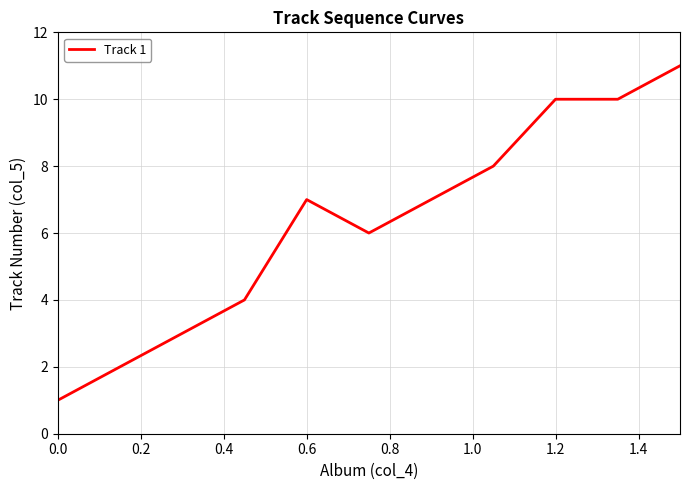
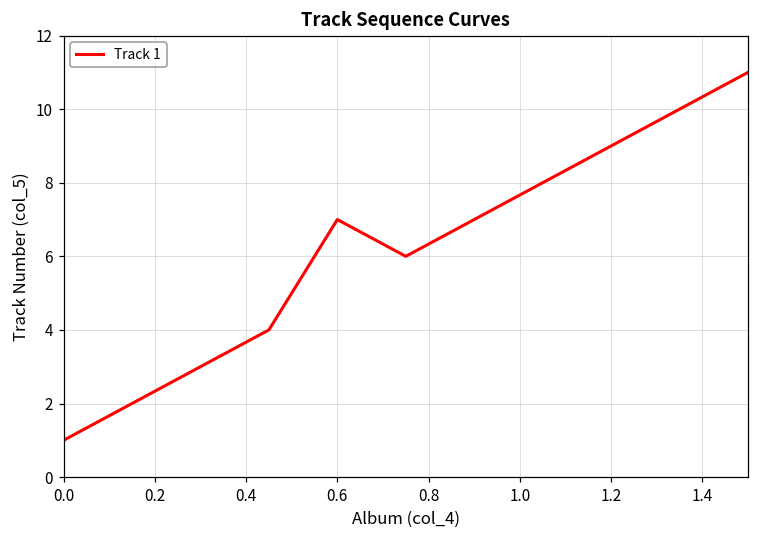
  {
    "0.0": 1,
    "0.6": 7,
-   "1.2": 10
+   "1.2": 9
  }
